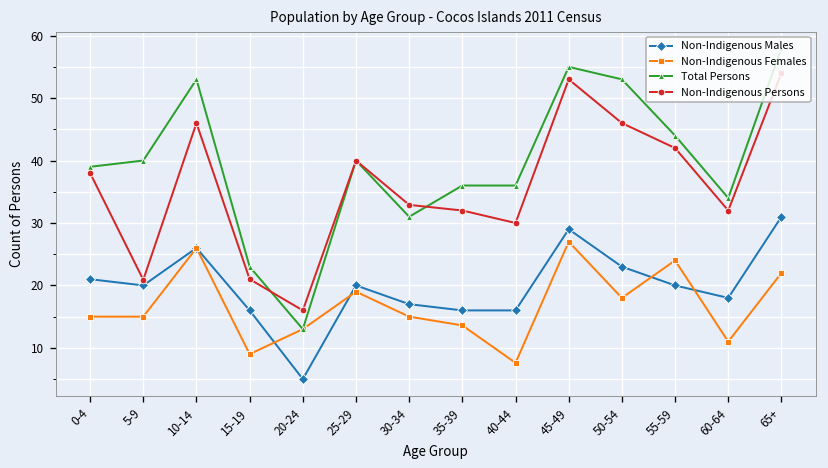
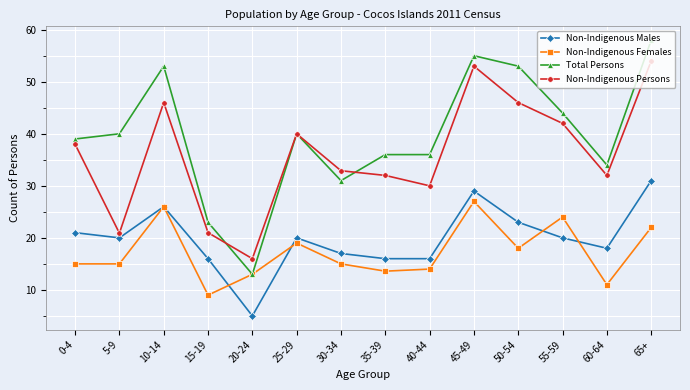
  {
    "Non-Indigenous Males": {
      "0-4": 21,
      "5-9": 20,
      "15-19": 16,
      "20-24": 5,
      "25-29": 20,
      "30-34": 17,
      "35-39": 16,
      "40-44": 16,
      "45-49": 29,
      "50-54": 23,
      "55-59": 20,
      "60-64": 18,
      "65+": 31
    },
    "Non-Indigenous Females": {
      "0-4": 15,
      "5-9": 15,
      "15-19": 9,
      "25-29": 19,
      "30-34": 15,
      "35-39": 14,
-     "40-44": 8,
+     "40-44": 14,
      "45-49": 27,
      "50-54": 18,
      "55-59": 24,
      "60-64": 11,
      "65+": 22
    },
    "Total Persons": {
      "0-4": 39,
      "5-9": 40,
      "10-14": 53,
      "15-19": 23,
      "30-34": 31,
      "35-39": 36,
      "40-44": 36,
      "45-49": 55,
      "50-54": 53,
      "55-59": 44,
      "60-64": 34
    },
    "Non-Indigenous Persons": {
      "0-4": 38,
      "5-9": 21,
      "10-14": 46,
      "15-19": 21,
      "20-24": 16,
      "30-34": 33,
      "35-39": 32,
      "40-44": 30,
      "45-49": 53,
      "50-54": 46,
      "55-59": 42,
      "60-64": 32
    }
  }
